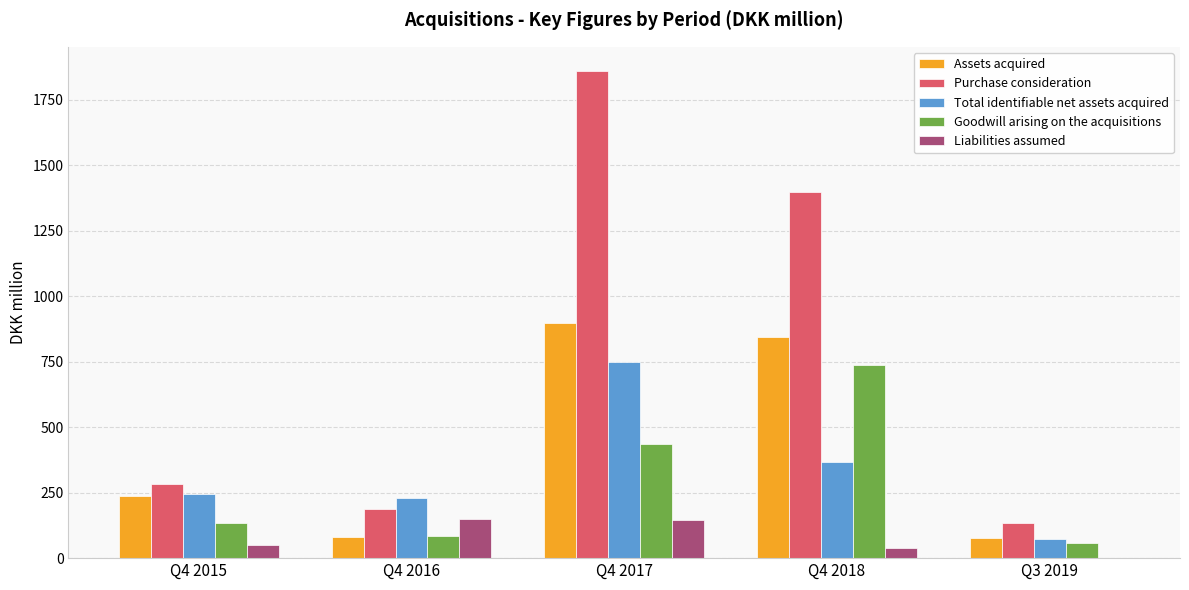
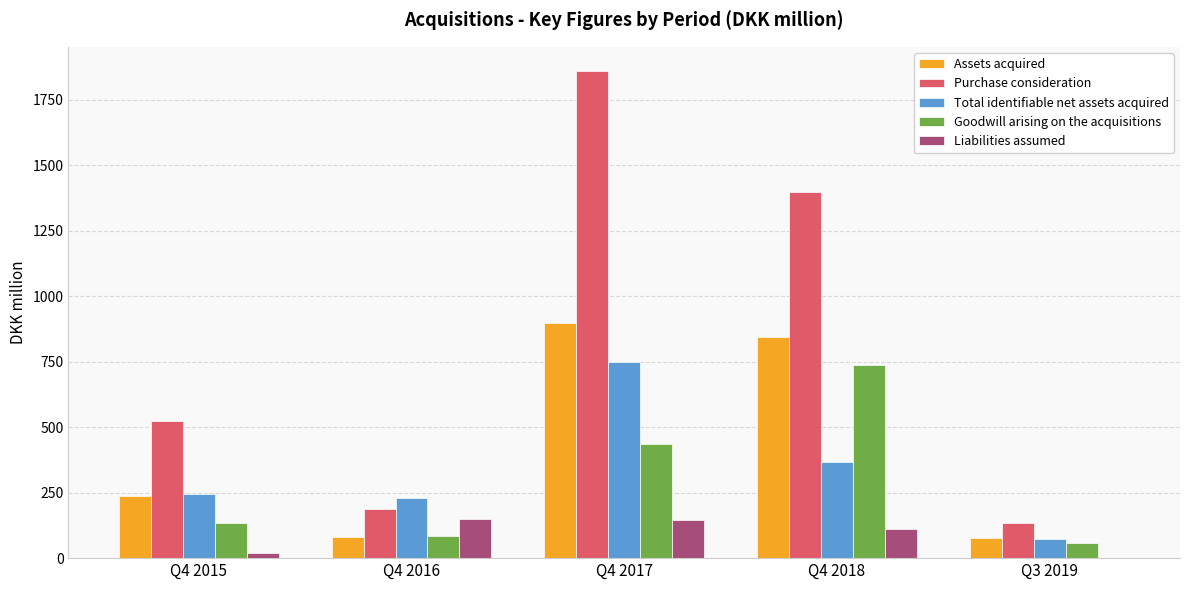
  {
    "Assets acquired": {
      "Q4 2015": 240,
      "Q4 2016": 80,
      "Q4 2017": 900,
      "Q4 2018": 850,
      "Q3 2019": 80
    },
    "Purchase consideration": {
-     "Q4 2015": 290,
+     "Q4 2015": 530,
      "Q4 2016": 190,
      "Q4 2017": 1860,
      "Q4 2018": 1400,
      "Q3 2019": 130
    },
    "Total identifiable net assets acquired": {
      "Q4 2015": 240,
      "Q4 2016": 230,
      "Q4 2017": 750,
      "Q4 2018": 370,
      "Q3 2019": 70
    },
    "Goodwill arising on the acquisitions": {
      "Q4 2015": 130,
      "Q4 2016": 80,
      "Q4 2017": 440,
      "Q4 2018": 740,
      "Q3 2019": 60
    },
    "Liabilities assumed": {
-     "Q4 2015": 50,
+     "Q4 2015": 20,
      "Q4 2016": 150,
      "Q4 2017": 150,
-     "Q4 2018": 40
+     "Q4 2018": 110
    }
  }
